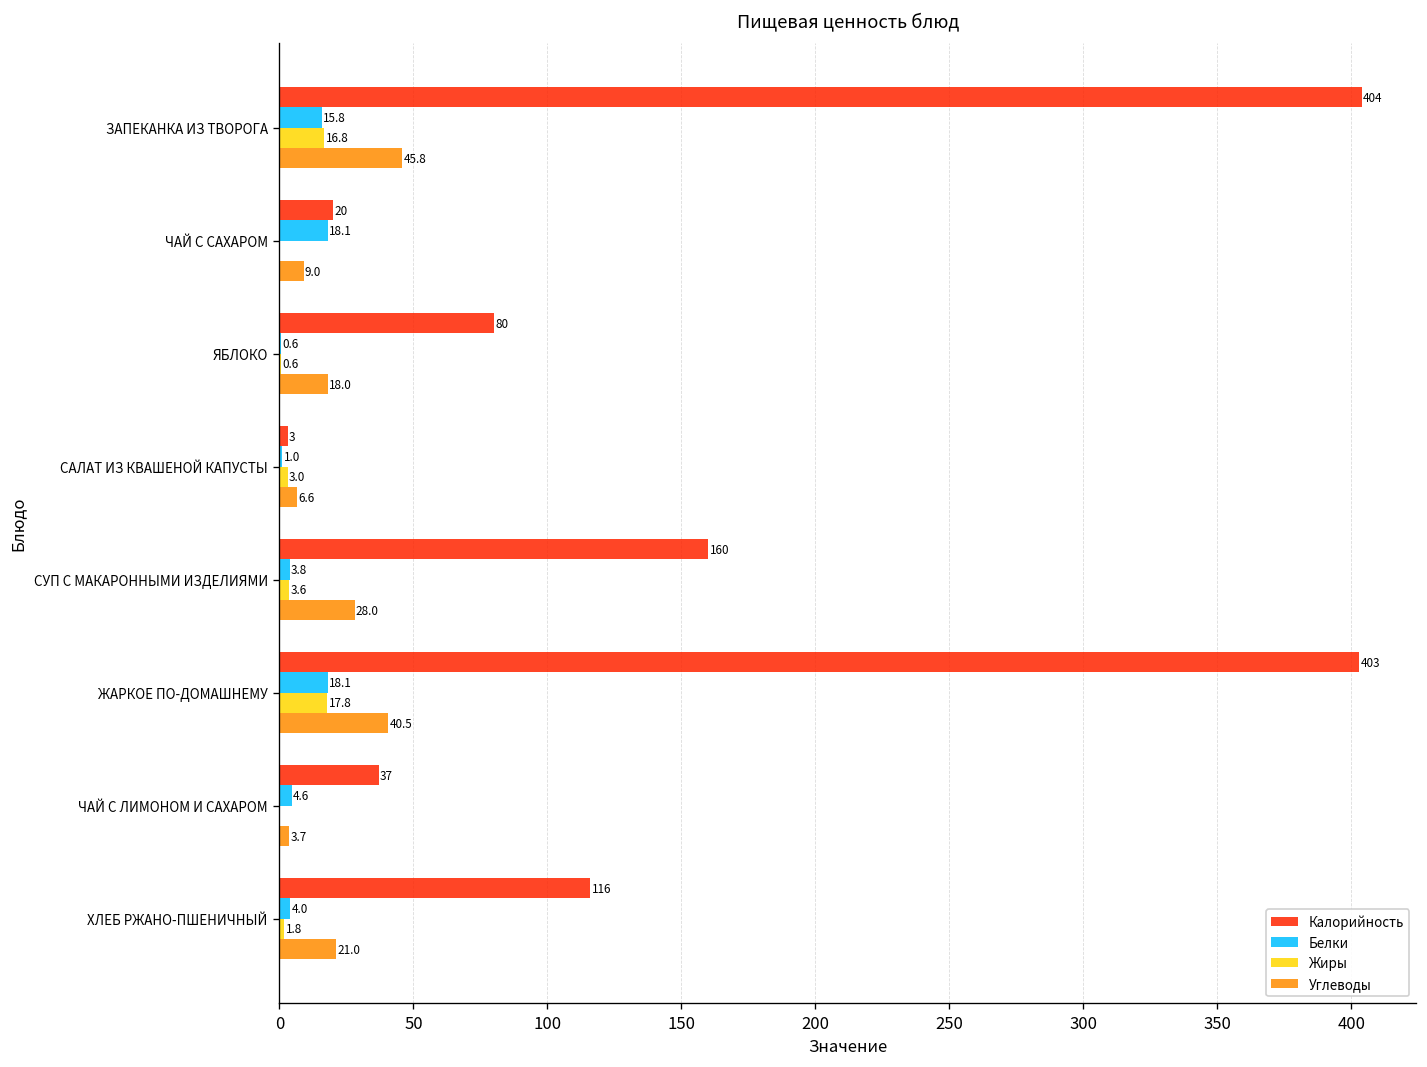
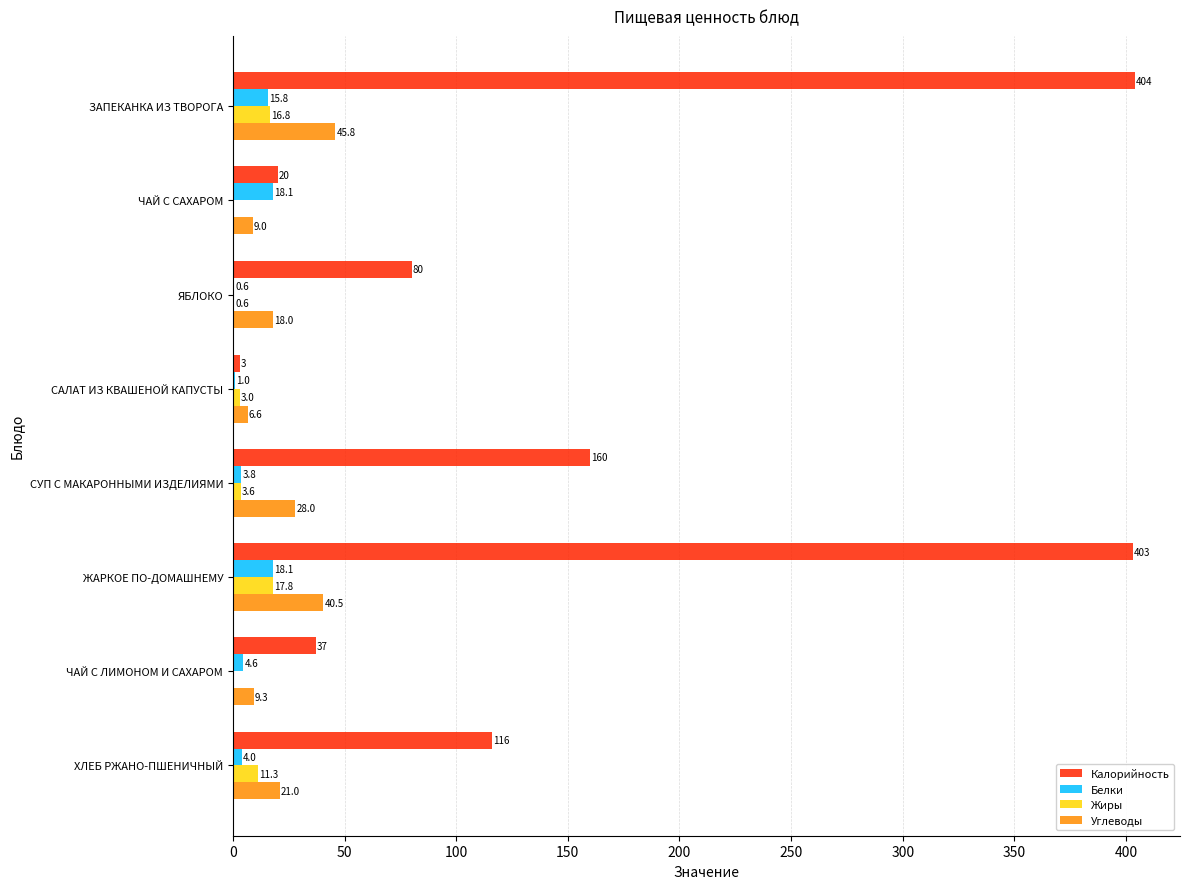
  {
    "Калорийность": {
      "ЗАПЕКАНКА ИЗ ТВОРОГА": 404,
      "ЧАЙ С САХАРОМ": 20,
      "ЯБЛОКО": 80,
      "САЛАТ ИЗ КВАШЕНОЙ КАПУСТЫ": 3,
      "СУП С МАКАРОННЫМИ ИЗДЕЛИЯМИ": 160,
      "ЖАРКОЕ ПО-ДОМАШНЕМУ": 403,
      "ЧАЙ С ЛИМОНОМ И САХАРОМ": 37,
      "ХЛЕБ РЖАНО-ПШЕНИЧНЫЙ": 116
    },
    "Белки": {
      "ЗАПЕКАНКА ИЗ ТВОРОГА": 15.8,
      "ЧАЙ С САХАРОМ": 18.1,
      "ЯБЛОКО": 0.6,
      "САЛАТ ИЗ КВАШЕНОЙ КАПУСТЫ": 1.0,
      "СУП С МАКАРОННЫМИ ИЗДЕЛИЯМИ": 3.8,
      "ЖАРКОЕ ПО-ДОМАШНЕМУ": 18.1,
      "ЧАЙ С ЛИМОНОМ И САХАРОМ": 4.6,
      "ХЛЕБ РЖАНО-ПШЕНИЧНЫЙ": 4.0
    },
    "Жиры": {
      "ЗАПЕКАНКА ИЗ ТВОРОГА": 16.8,
      "ЯБЛОКО": 0.6,
      "САЛАТ ИЗ КВАШЕНОЙ КАПУСТЫ": 3.0,
      "СУП С МАКАРОННЫМИ ИЗДЕЛИЯМИ": 3.6,
      "ЖАРКОЕ ПО-ДОМАШНЕМУ": 17.8,
-     "ХЛЕБ РЖАНО-ПШЕНИЧНЫЙ": 1.8
+     "ХЛЕБ РЖАНО-ПШЕНИЧНЫЙ": 11.3
    },
    "Углеводы": {
      "ЗАПЕКАНКА ИЗ ТВОРОГА": 45.8,
      "ЧАЙ С САХАРОМ": 9.0,
      "ЯБЛОКО": 18.0,
      "САЛАТ ИЗ КВАШЕНОЙ КАПУСТЫ": 6.6,
      "СУП С МАКАРОННЫМИ ИЗДЕЛИЯМИ": 28.0,
      "ЖАРКОЕ ПО-ДОМАШНЕМУ": 40.5,
-     "ЧАЙ С ЛИМОНОМ И САХАРОМ": 3.7,
+     "ЧАЙ С ЛИМОНОМ И САХАРОМ": 9.3,
      "ХЛЕБ РЖАНО-ПШЕНИЧНЫЙ": 21.0
    }
  }
